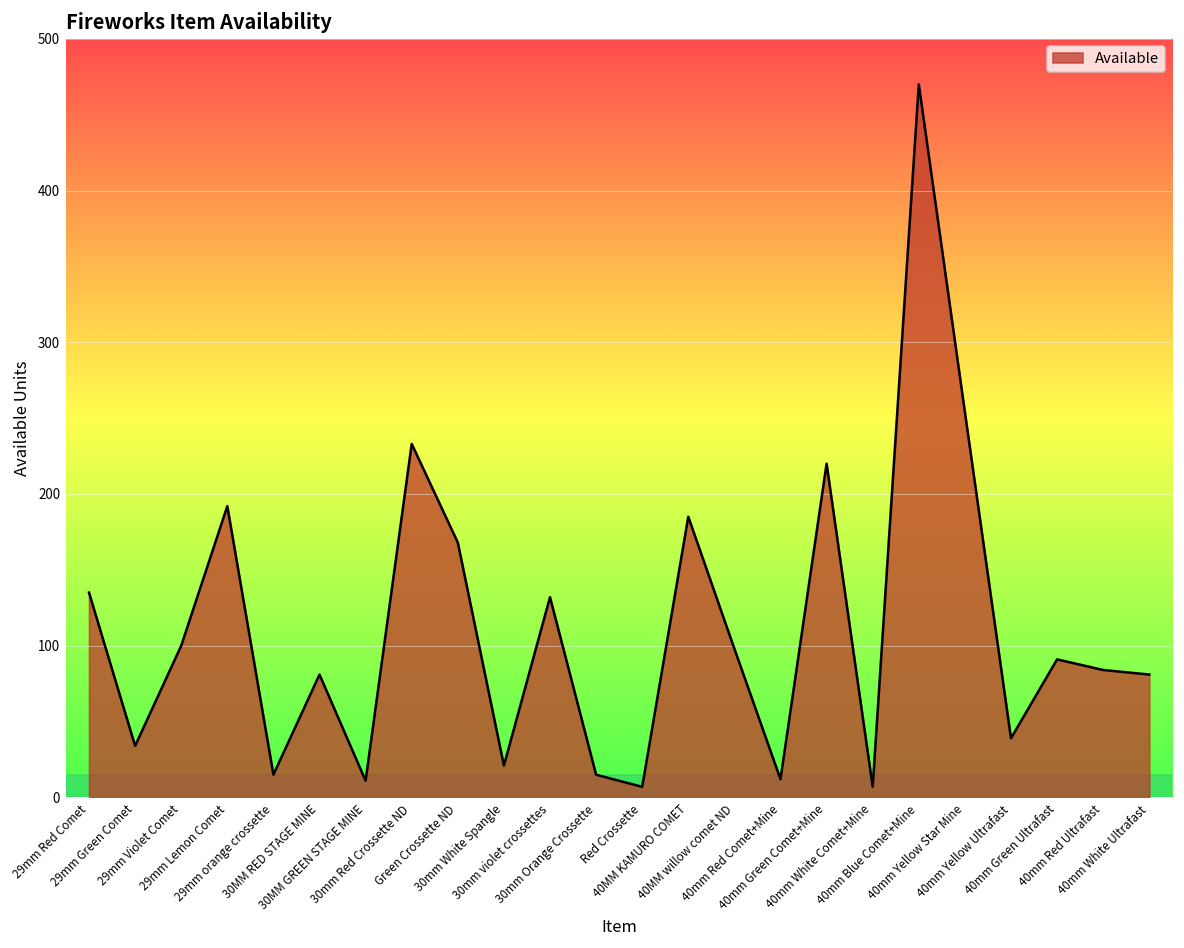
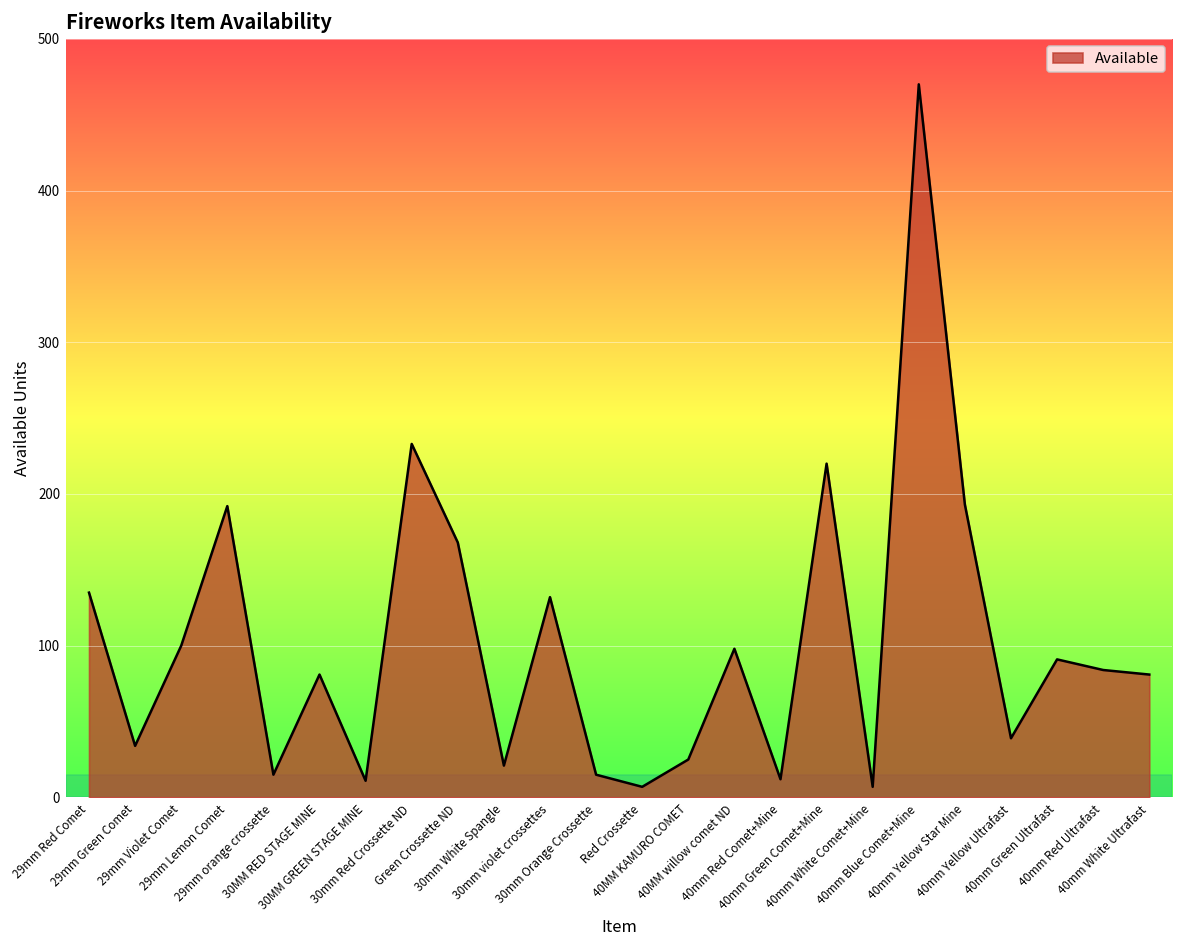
  {
    "29mm Red Comet": 135,
    "29mm Green Comet": 34,
    "29mm Violet Comet": 100,
    "29mm Lemon Comet": 192,
    "30MM RED STAGE MINE": 81,
    "30mm Red Crossette ND": 233,
    "Green Crossette ND": 168,
    "30mm White Spangle": 21,
    "30mm violet crossettes": 132,
-   "40MM KAMURO COMET": 185,
+   "40MM KAMURO COMET": 25,
    "40MM willow comet ND": 98,
    "40mm Green Comet+Mine": 220,
    "40mm Blue Comet+Mine": 470,
-   "40mm Yellow Star Mine": 254,
+   "40mm Yellow Star Mine": 193,
    "40mm Yellow Ultrafast": 39,
    "40mm Green Ultrafast": 91,
    "40mm Red Ultrafast": 84,
    "40mm White Ultrafast": 81
  }
